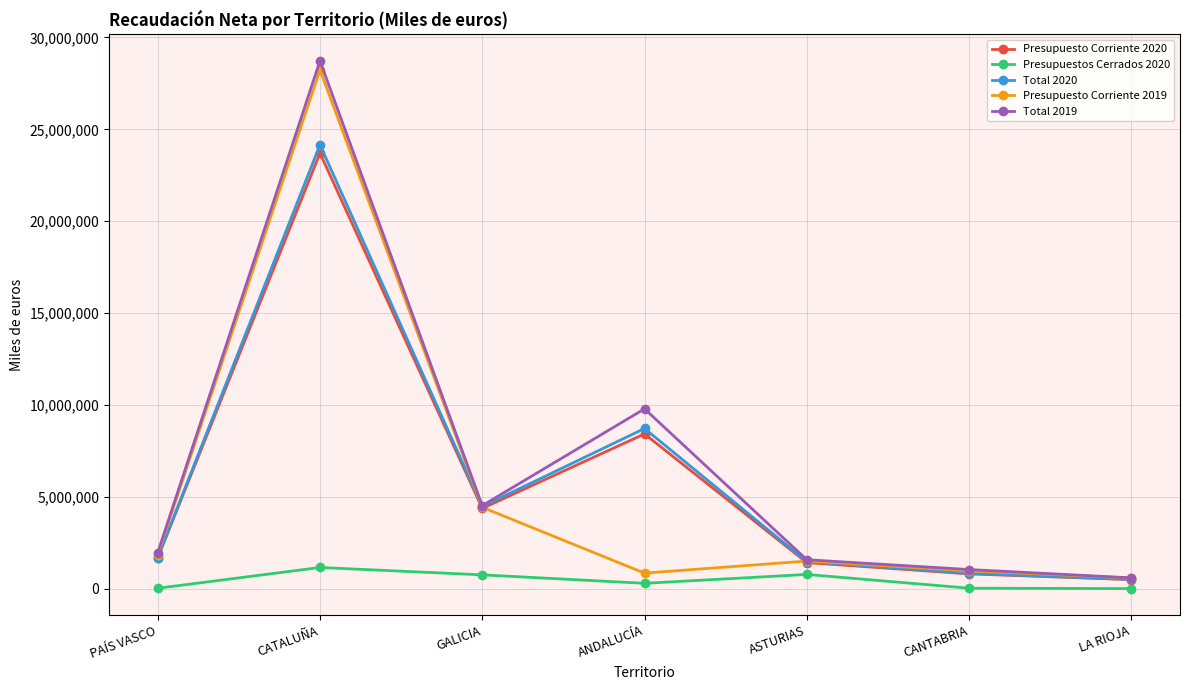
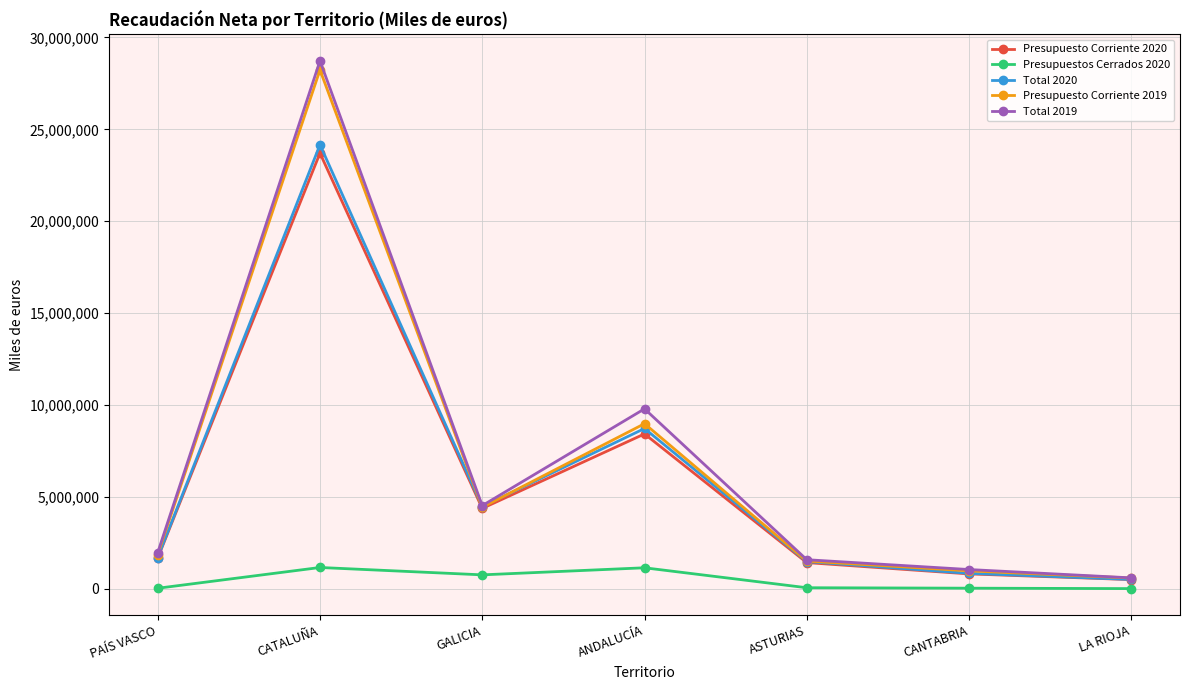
  {
    "Presupuesto Corriente 2020": {
      "CATALUÑA": "23,700,000",
      "ANDALUCÍA": "8,400,000"
    },
    "Presupuestos Cerrados 2020": {
      "PAÍS VASCO": "0",
      "CATALUÑA": "1,200,000",
      "GALICIA": "800,000",
-     "ANDALUCÍA": "300,000",
-     "ASTURIAS": "800,000",
+     "ANDALUCÍA": "1,100,000",
+     "ASTURIAS": "100,000",
      "CANTABRIA": "0",
      "LA RIOJA": "0"
    },
    "Total 2020": {
      "CATALUÑA": "24,200,000",
      "ANDALUCÍA": "8,700,000"
    },
    "Presupuesto Corriente 2019": {
      "CATALUÑA": "28,200,000",
-     "ANDALUCÍA": "900,000"
+     "ANDALUCÍA": "9,000,000"
    },
    "Total 2019": {
      "CATALUÑA": "28,700,000",
      "ANDALUCÍA": "9,800,000"
    }
  }
